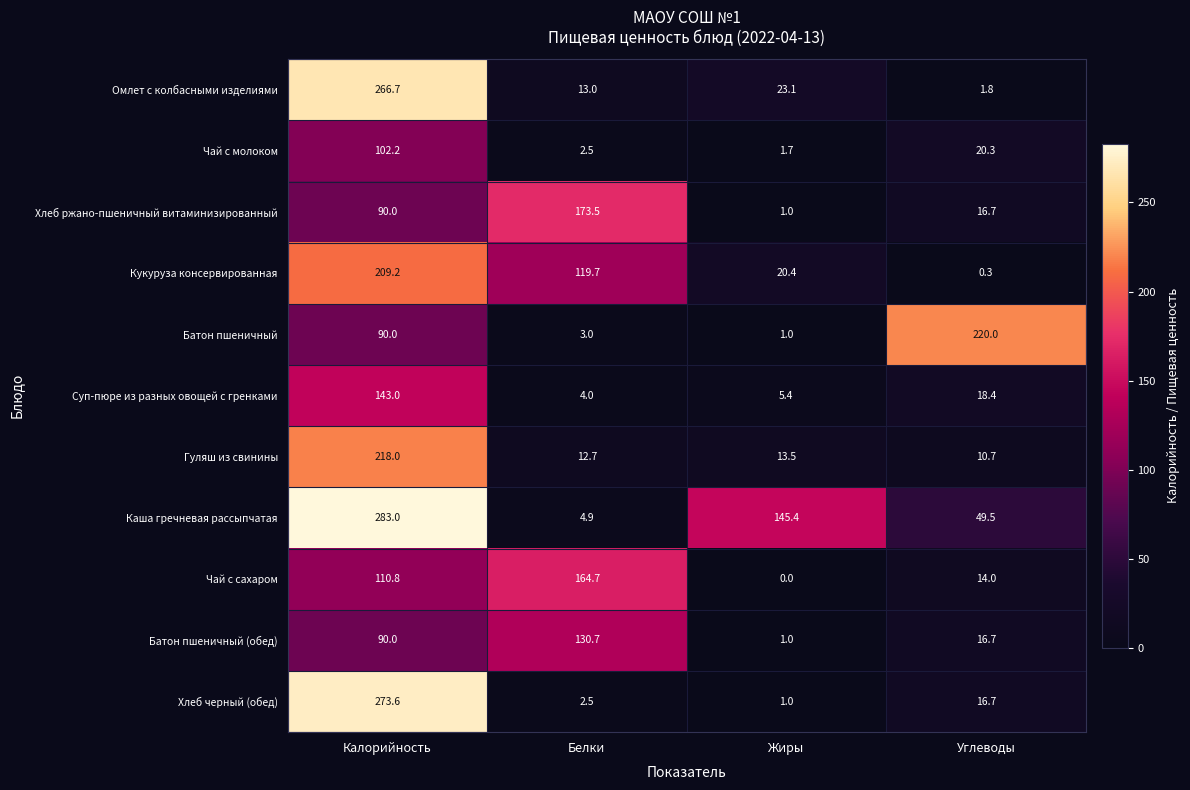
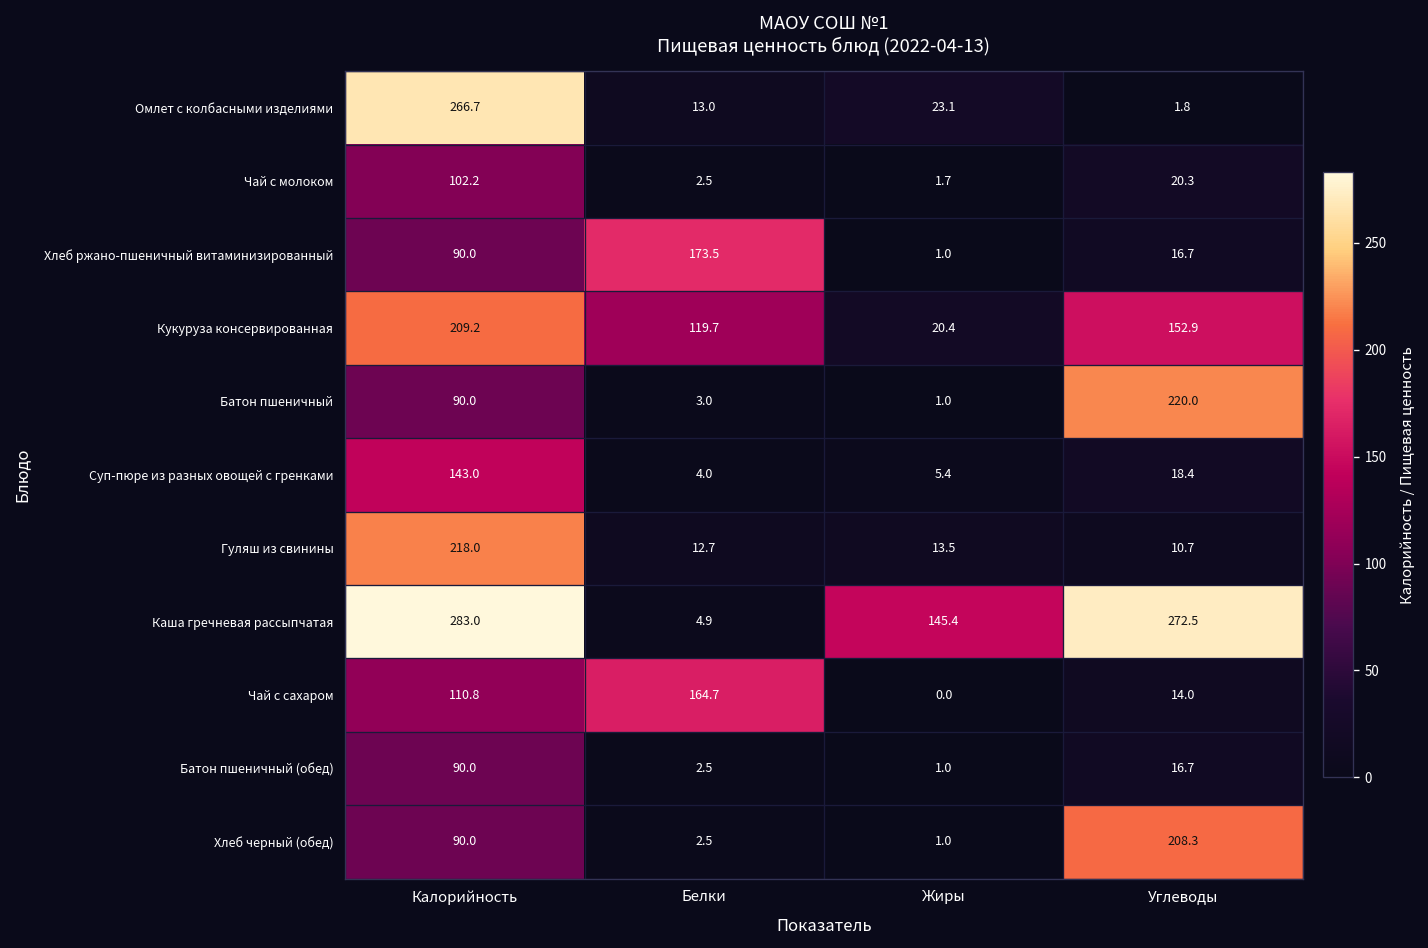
  {
    "Омлет с колбасными изделиями": {
      "Калорийность": 266.7,
      "Белки": 13.0,
      "Жиры": 23.1,
      "Углеводы": 1.8
    },
    "Чай с молоком": {
      "Калорийность": 102.2,
      "Белки": 2.5,
      "Жиры": 1.7,
      "Углеводы": 20.3
    },
    "Хлеб ржано-пшеничный витаминизированный": {
      "Калорийность": 90.0,
      "Белки": 173.5,
      "Жиры": 1.0,
      "Углеводы": 16.7
    },
    "Кукуруза консервированная": {
      "Калорийность": 209.2,
      "Белки": 119.7,
      "Жиры": 20.4,
-     "Углеводы": 0.3
+     "Углеводы": 152.9
    },
    "Батон пшеничный": {
      "Калорийность": 90.0,
      "Белки": 3.0,
      "Жиры": 1.0,
      "Углеводы": 220.0
    },
    "Суп-пюре из разных овощей с гренками": {
      "Калорийность": 143.0,
      "Белки": 4.0,
      "Жиры": 5.4,
      "Углеводы": 18.4
    },
    "Гуляш из свинины": {
      "Калорийность": 218.0,
      "Белки": 12.7,
      "Жиры": 13.5,
      "Углеводы": 10.7
    },
    "Каша гречневая рассыпчатая": {
      "Калорийность": 283.0,
      "Белки": 4.9,
      "Жиры": 145.4,
-     "Углеводы": 49.5
+     "Углеводы": 272.5
    },
    "Чай с сахаром": {
      "Калорийность": 110.8,
      "Белки": 164.7,
      "Жиры": 0.0,
      "Углеводы": 14.0
    },
    "Батон пшеничный (обед)": {
      "Калорийность": 90.0,
-     "Белки": 130.7,
+     "Белки": 2.5,
      "Жиры": 1.0,
      "Углеводы": 16.7
    },
    "Хлеб черный (обед)": {
-     "Калорийность": 273.6,
+     "Калорийность": 90.0,
      "Белки": 2.5,
      "Жиры": 1.0,
-     "Углеводы": 16.7
+     "Углеводы": 208.3
    }
  }
